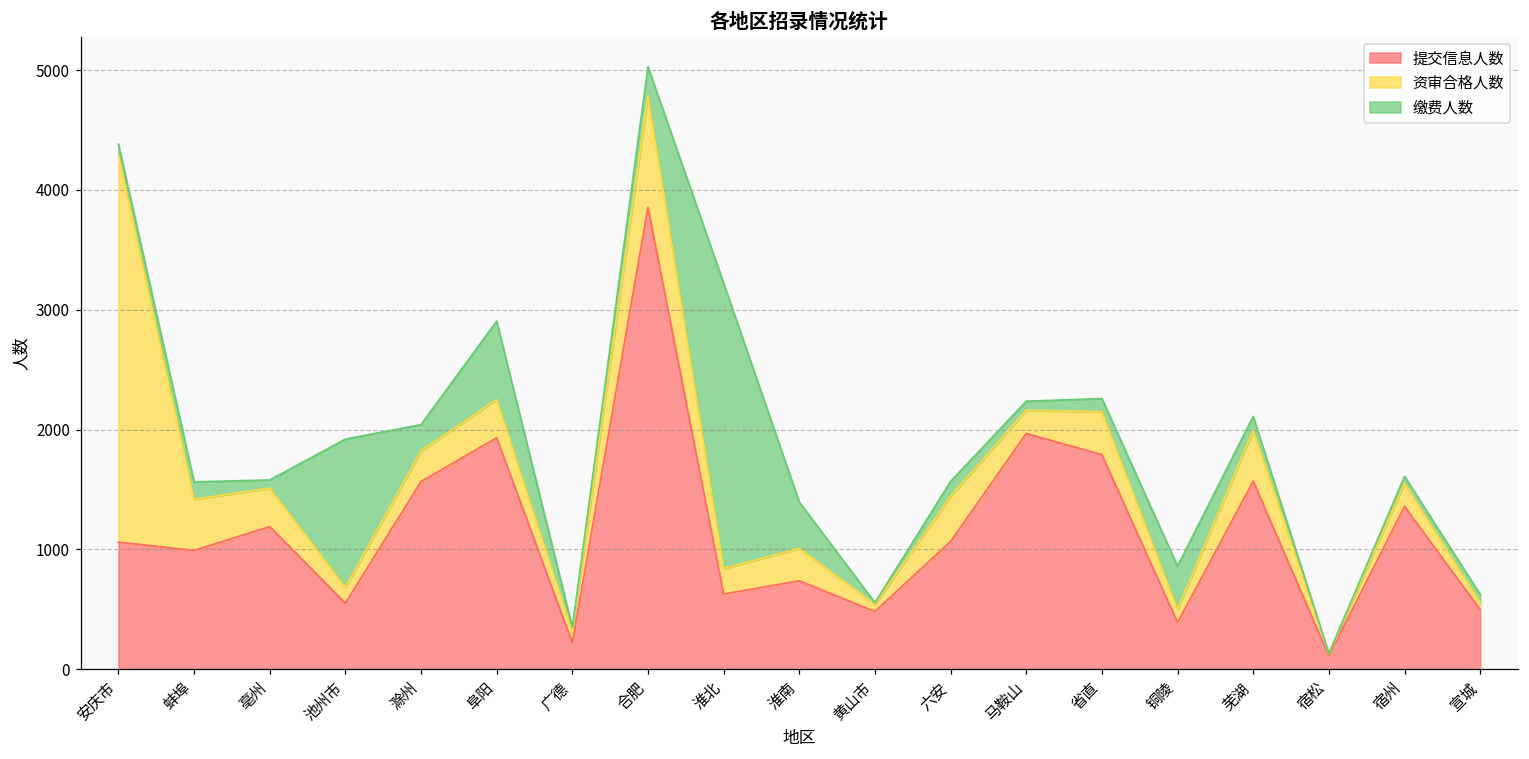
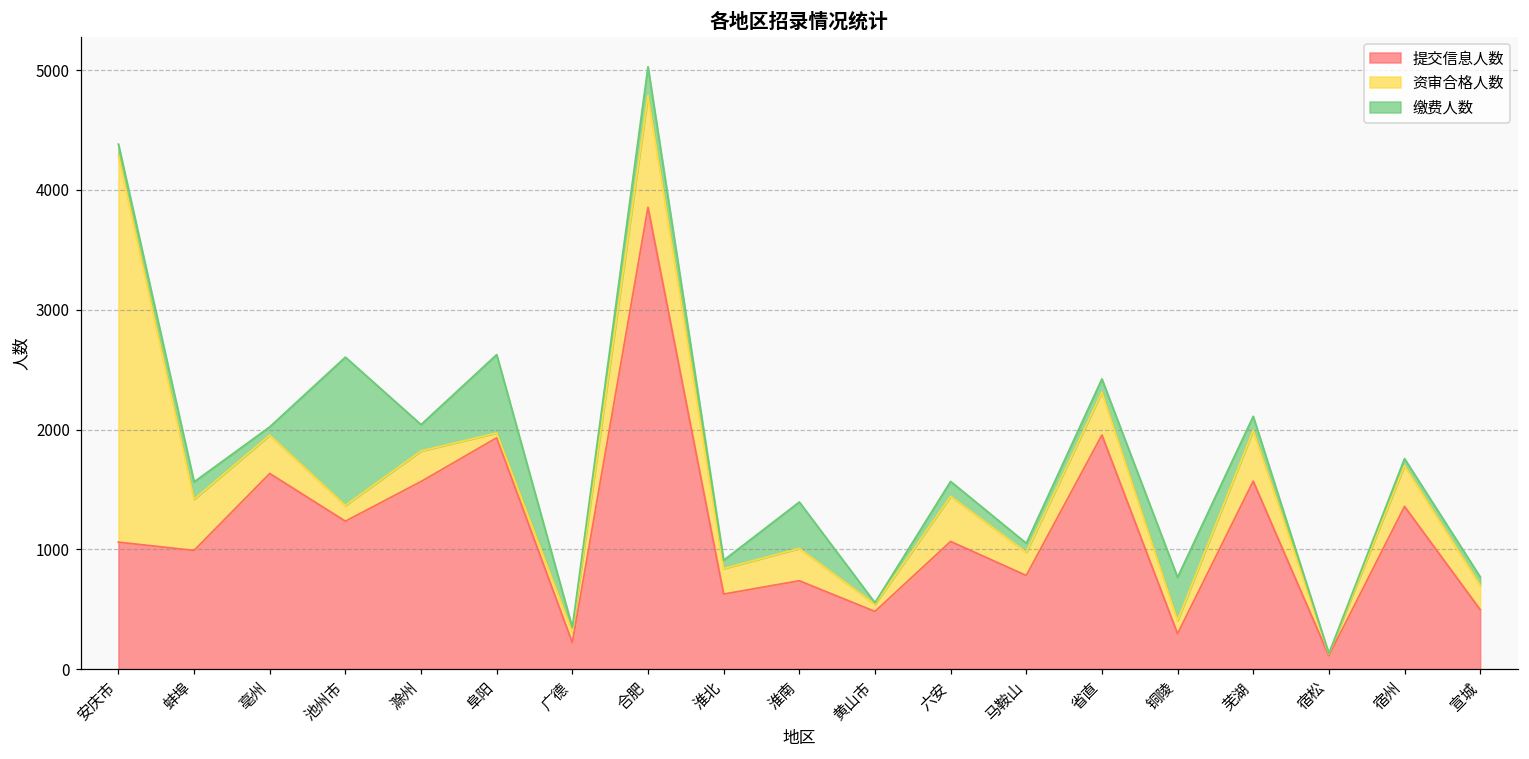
  {
    "提交信息人数": {
      "安庆市": 1060,
      "蚌埠": 990,
-     "亳州": 1190,
-     "池州市": 550,
+     "亳州": 1630,
+     "池州市": 1240,
      "滁州": 1570,
      "阜阳": 1930,
      "广德": 220,
      "合肥": 3850,
      "淮北": 630,
      "淮南": 740,
      "黄山市": 480,
      "六安": 1070,
-     "马鞍山": 1970,
-     "省直": 1790,
-     "铜陵": 390,
+     "马鞍山": 780,
+     "省直": 1950,
+     "铜陵": 300,
      "芜湖": 1570,
      "宿州": 1360,
      "宣城": 500
    },
    "资审合格人数": {
      "安庆市": 3230,
      "蚌埠": 430,
      "亳州": 320,
      "池州市": 130,
      "滁州": 260,
-     "阜阳": 320,
+     "阜阳": 40,
      "广德": 90,
      "合肥": 930,
      "淮北": 210,
      "淮南": 270,
      "六安": 380,
      "马鞍山": 190,
      "省直": 360,
      "铜陵": 110,
      "芜湖": 420,
-     "宿州": 190,
-     "宣城": 60
+     "宿州": 340,
+     "宣城": 200
    },
    "缴费人数": {
      "安庆市": 90,
      "蚌埠": 150,
      "亳州": 70,
      "池州市": 1240,
      "滁州": 220,
      "阜阳": 650,
      "广德": 30,
      "合肥": 240,
-     "淮北": 2380,
+     "淮北": 70,
      "淮南": 390,
      "六安": 130,
      "马鞍山": 80,
      "省直": 110,
      "铜陵": 360,
      "芜湖": 120,
      "宿州": 60,
      "宣城": 70
    }
  }
